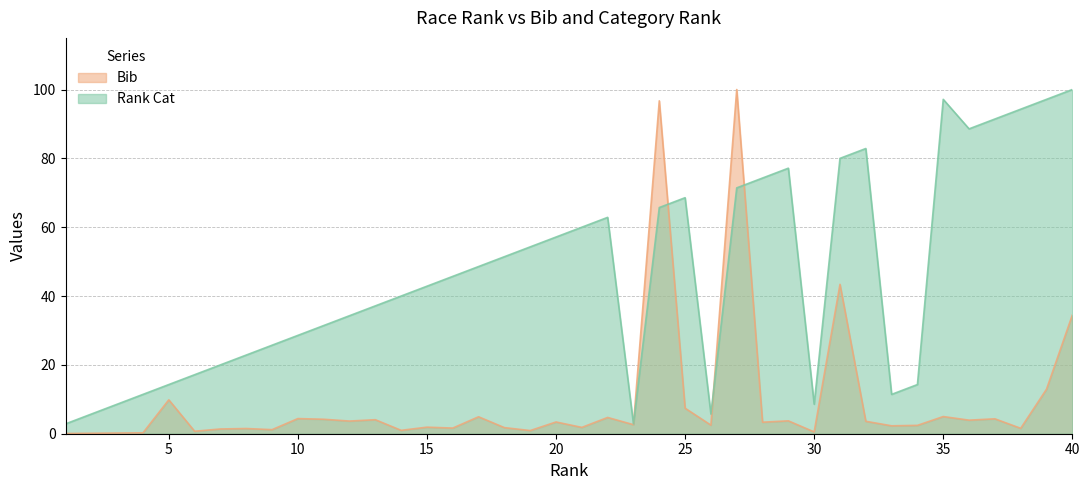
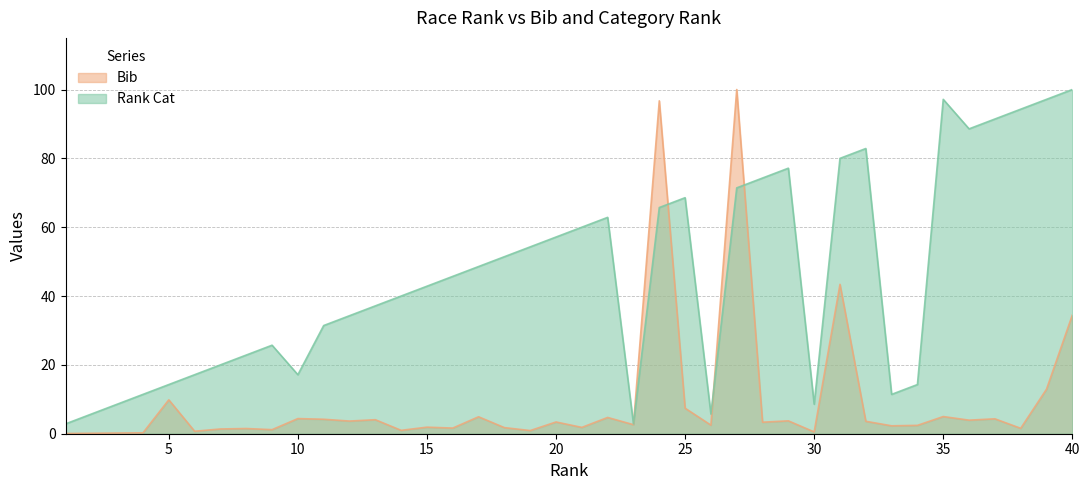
  {
    "Bib": {
      "5": 10,
      "10": 4,
      "15": 2,
      "20": 3,
      "25": 7,
      "30": 1,
      "35": 5,
      "40": 34
    },
    "Rank Cat": {
      "5": 14,
-     "10": 29,
+     "10": 17,
      "15": 43,
      "20": 57,
      "25": 69,
      "30": 9,
      "35": 97,
      "40": 100
    }
  }
